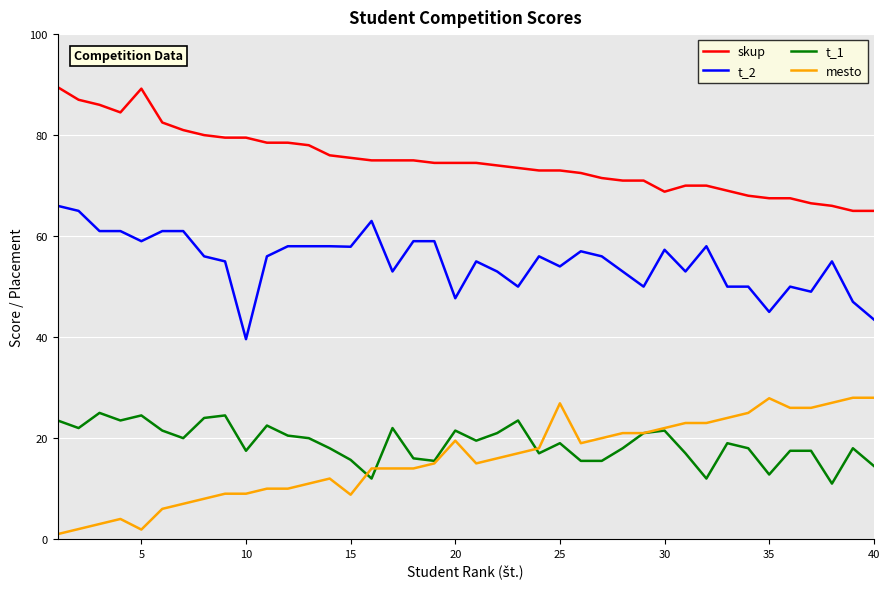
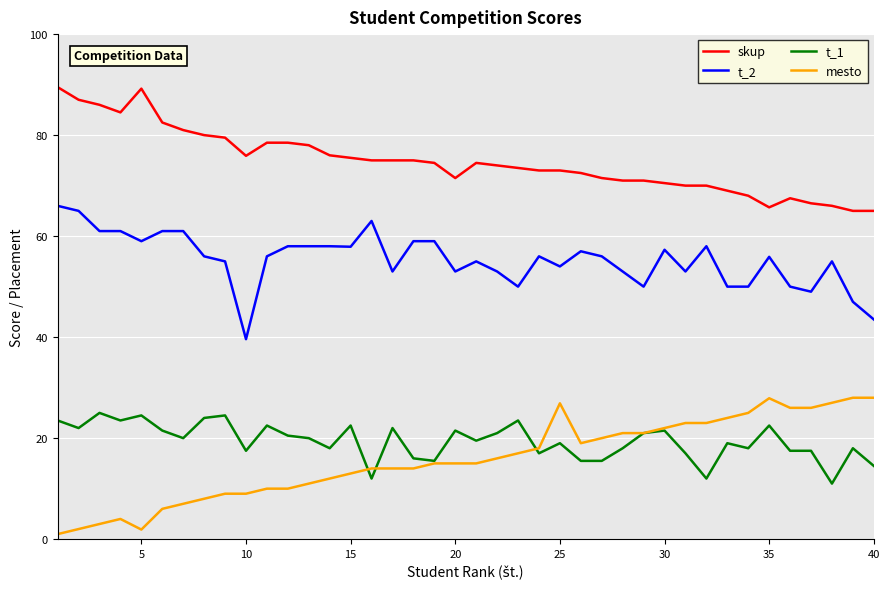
  {
    "skup": {
      "5": 89,
-     "10": 80,
+     "10": 76,
      "15": 76,
-     "20": 75,
+     "20": 72,
      "25": 73,
-     "30": 69,
-     "35": 68,
+     "30": 71,
+     "35": 66,
      "40": 65
    },
    "t_2": {
      "5": 59,
      "10": 40,
      "15": 58,
-     "20": 48,
+     "20": 53,
      "25": 54,
      "30": 57,
-     "35": 45,
+     "35": 56,
      "40": 44
    },
    "t_1": {
      "5": 25,
      "10": 18,
-     "15": 16,
+     "15": 23,
      "20": 22,
      "25": 19,
      "30": 22,
-     "35": 13,
+     "35": 23,
      "40": 15
    },
    "mesto": {
      "5": 2,
      "10": 9,
-     "15": 9,
-     "20": 20,
+     "15": 13,
+     "20": 15,
      "25": 27,
      "30": 22,
      "35": 28,
      "40": 28
    }
  }
